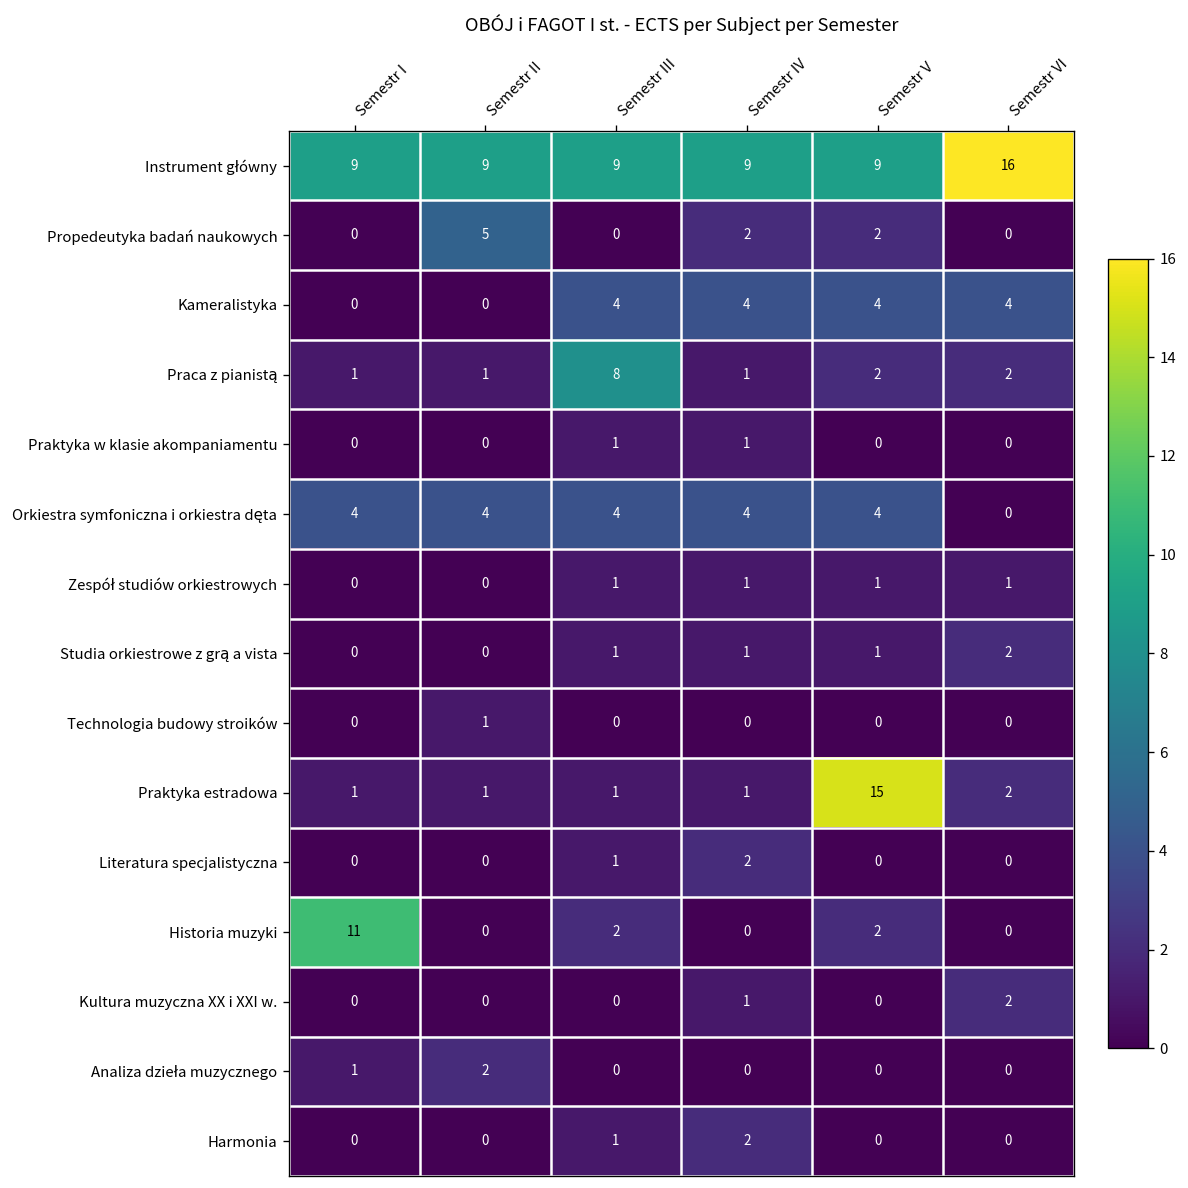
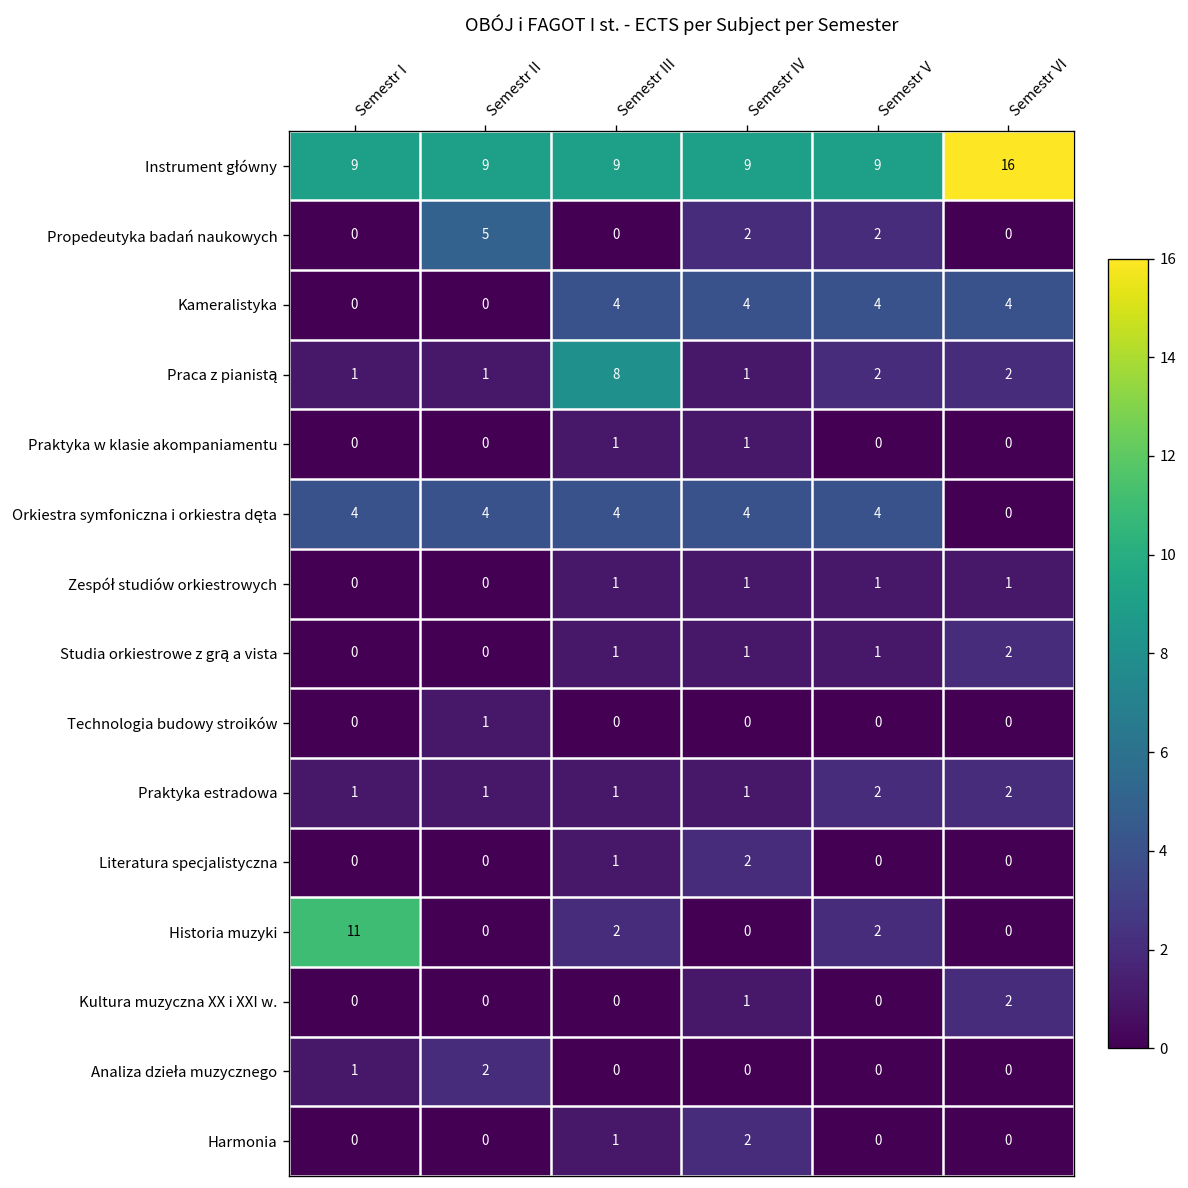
  {
    "Instrument główny": {
      "Semestr I": 9,
      "Semestr II": 9,
      "Semestr III": 9,
      "Semestr IV": 9,
      "Semestr V": 9,
      "Semestr VI": 16
    },
    "Propedeutyka badań naukowych": {
      "Semestr I": 0,
      "Semestr II": 5,
      "Semestr III": 0,
      "Semestr IV": 2,
      "Semestr V": 2,
      "Semestr VI": 0
    },
    "Kameralistyka": {
      "Semestr I": 0,
      "Semestr II": 0,
      "Semestr III": 4,
      "Semestr IV": 4,
      "Semestr V": 4,
      "Semestr VI": 4
    },
    "Praca z pianistą": {
      "Semestr I": 1,
      "Semestr II": 1,
      "Semestr III": 8,
      "Semestr IV": 1,
      "Semestr V": 2,
      "Semestr VI": 2
    },
    "Praktyka w klasie akompaniamentu": {
      "Semestr I": 0,
      "Semestr II": 0,
      "Semestr III": 1,
      "Semestr IV": 1,
      "Semestr V": 0,
      "Semestr VI": 0
    },
    "Orkiestra symfoniczna i orkiestra dęta": {
      "Semestr I": 4,
      "Semestr II": 4,
      "Semestr III": 4,
      "Semestr IV": 4,
      "Semestr V": 4,
      "Semestr VI": 0
    },
    "Zespół studiów orkiestrowych": {
      "Semestr I": 0,
      "Semestr II": 0,
      "Semestr III": 1,
      "Semestr IV": 1,
      "Semestr V": 1,
      "Semestr VI": 1
    },
    "Studia orkiestrowe z grą a vista": {
      "Semestr I": 0,
      "Semestr II": 0,
      "Semestr III": 1,
      "Semestr IV": 1,
      "Semestr V": 1,
      "Semestr VI": 2
    },
    "Technologia budowy stroików": {
      "Semestr I": 0,
      "Semestr II": 1,
      "Semestr III": 0,
      "Semestr IV": 0,
      "Semestr V": 0,
      "Semestr VI": 0
    },
    "Praktyka estradowa": {
      "Semestr I": 1,
      "Semestr II": 1,
      "Semestr III": 1,
      "Semestr IV": 1,
-     "Semestr V": 15,
+     "Semestr V": 2,
      "Semestr VI": 2
    },
    "Literatura specjalistyczna": {
      "Semestr I": 0,
      "Semestr II": 0,
      "Semestr III": 1,
      "Semestr IV": 2,
      "Semestr V": 0,
      "Semestr VI": 0
    },
    "Historia muzyki": {
      "Semestr I": 11,
      "Semestr II": 0,
      "Semestr III": 2,
      "Semestr IV": 0,
      "Semestr V": 2,
      "Semestr VI": 0
    },
    "Kultura muzyczna XX i XXI w.": {
      "Semestr I": 0,
      "Semestr II": 0,
      "Semestr III": 0,
      "Semestr IV": 1,
      "Semestr V": 0,
      "Semestr VI": 2
    },
    "Analiza dzieła muzycznego": {
      "Semestr I": 1,
      "Semestr II": 2,
      "Semestr III": 0,
      "Semestr IV": 0,
      "Semestr V": 0,
      "Semestr VI": 0
    },
    "Harmonia": {
      "Semestr I": 0,
      "Semestr II": 0,
      "Semestr III": 1,
      "Semestr IV": 2,
      "Semestr V": 0,
      "Semestr VI": 0
    }
  }
